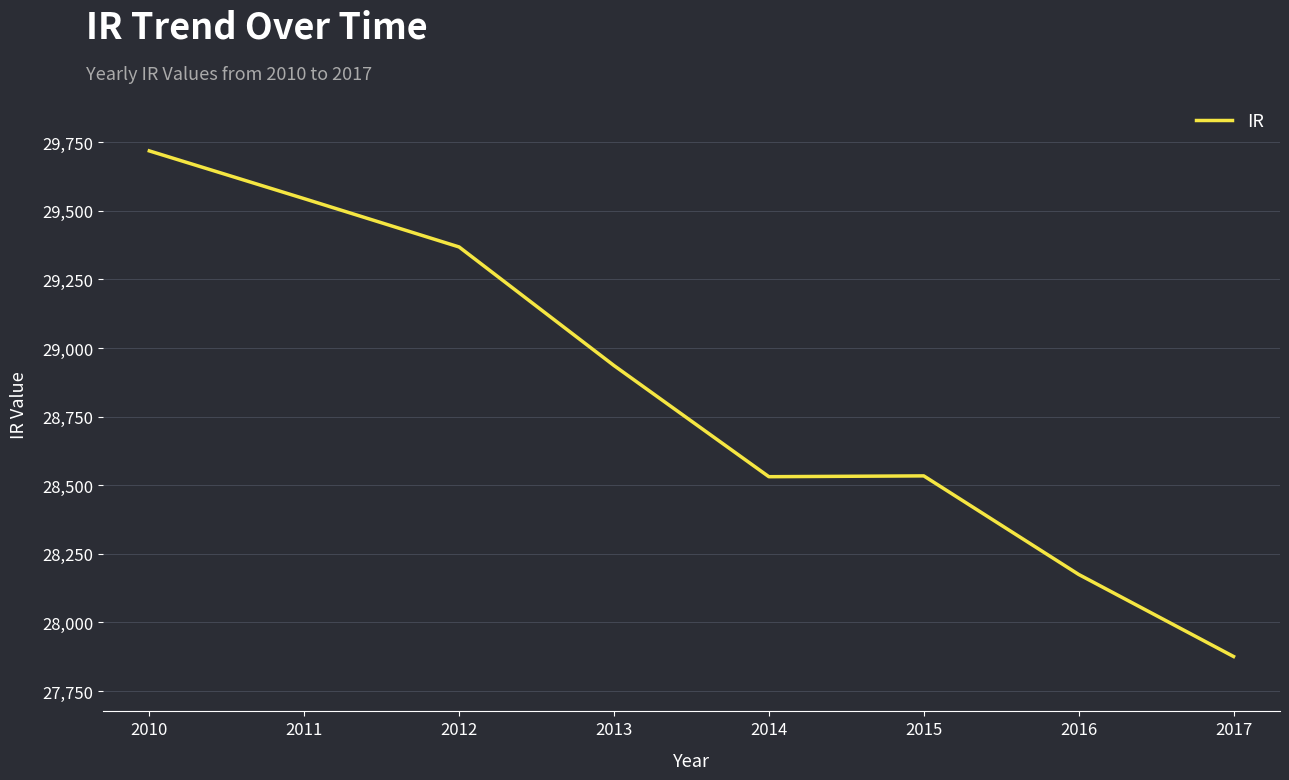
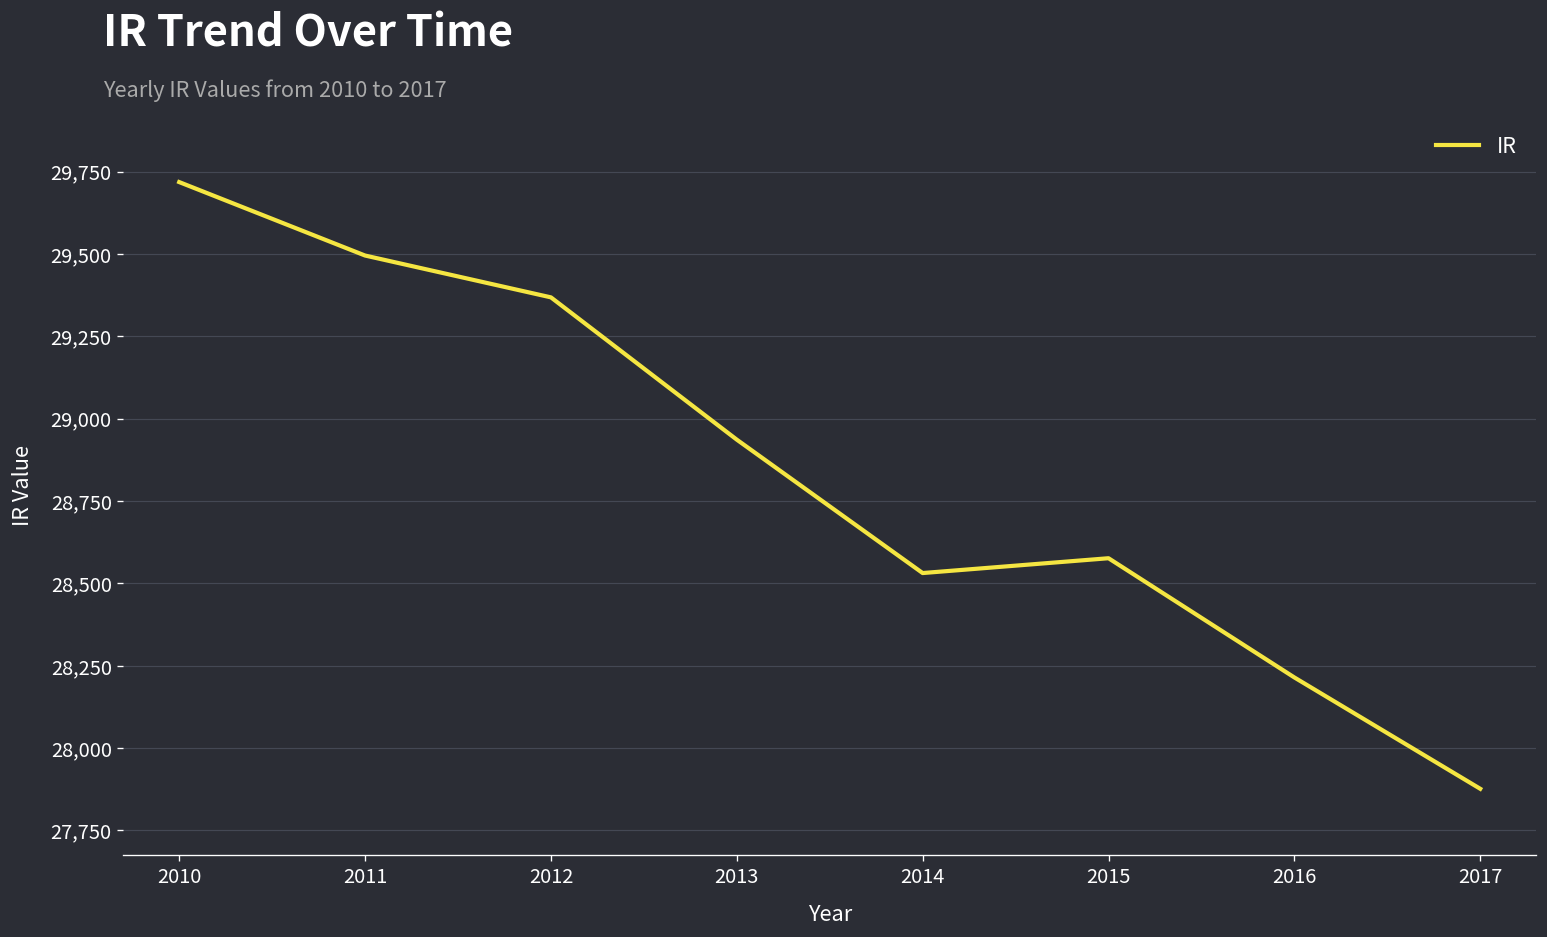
  {
    "2010": "29,720",
-   "2011": "29,540",
+   "2011": "29,500",
    "2012": "29,370",
    "2013": "28,940",
    "2014": "28,530",
-   "2015": "28,530",
-   "2016": "28,180",
+   "2015": "28,580",
+   "2016": "28,210",
    "2017": "27,880"
  }
